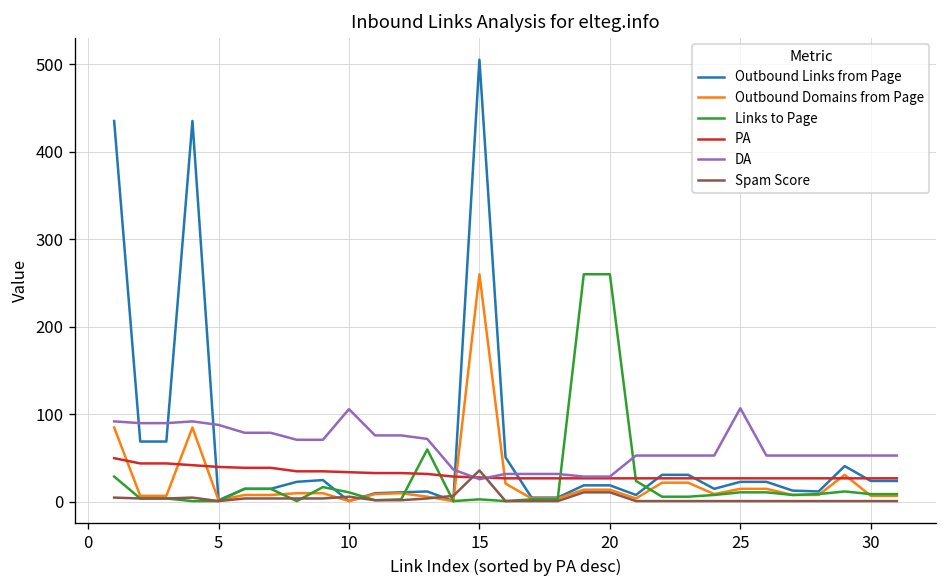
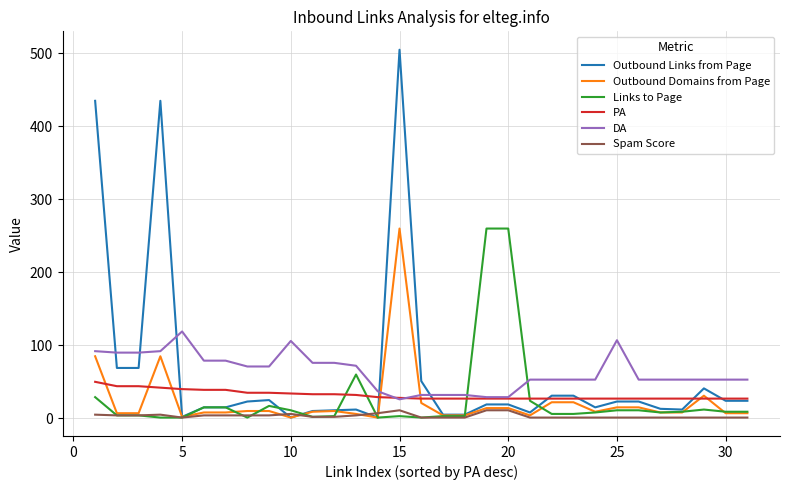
  {
    "Outbound Links from Page": {
      "15": 510,
      "20": 20,
      "25": 20
    },
    "Outbound Domains from Page": {
      "15": 260,
      "25": 20
    },
    "Links to Page": {
      "10": 10,
      "15": 0,
      "20": 260,
      "25": 10
    },
    "PA": {
      "5": 40,
      "10": 30,
      "25": 30
    },
    "DA": {
-     "5": 90,
+     "5": 120,
      "10": 110,
      "25": 110,
      "30": 50
    },
    "Spam Score": {
      "10": 10,
-     "15": 40,
+     "15": 10,
      "25": 0,
      "30": 0
    }
  }
